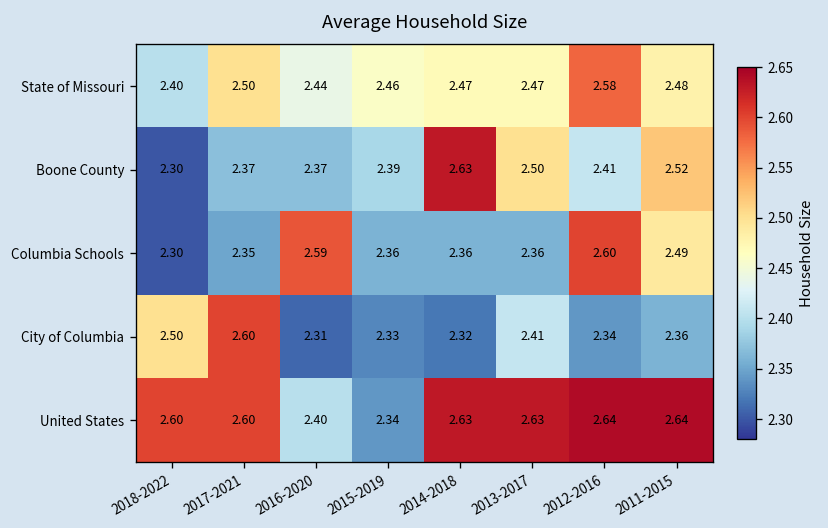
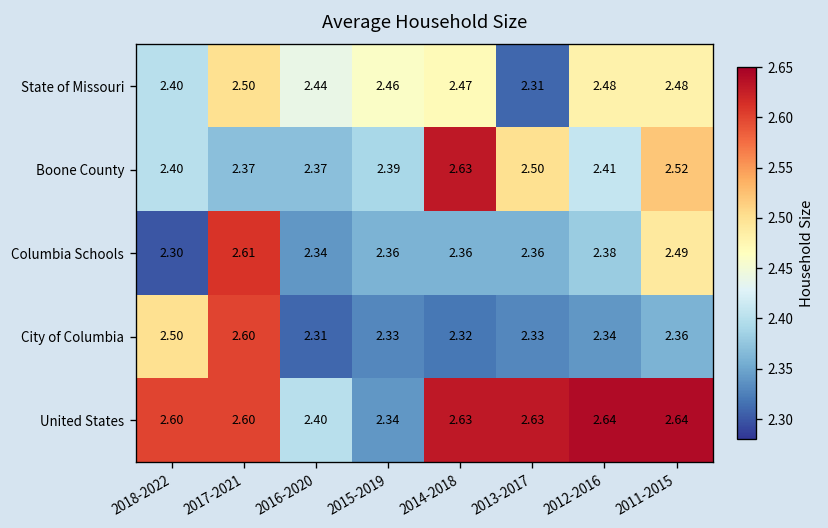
  {
    "State of Missouri": {
      "2018-2022": 2.40,
      "2017-2021": 2.50,
      "2016-2020": 2.44,
      "2015-2019": 2.46,
      "2014-2018": 2.47,
-     "2013-2017": 2.47,
-     "2012-2016": 2.58,
+     "2013-2017": 2.31,
+     "2012-2016": 2.48,
      "2011-2015": 2.48
    },
    "Boone County": {
-     "2018-2022": 2.30,
+     "2018-2022": 2.40,
      "2017-2021": 2.37,
      "2016-2020": 2.37,
      "2015-2019": 2.39,
      "2014-2018": 2.63,
      "2013-2017": 2.50,
      "2012-2016": 2.41,
      "2011-2015": 2.52
    },
    "Columbia Schools": {
      "2018-2022": 2.30,
-     "2017-2021": 2.35,
-     "2016-2020": 2.59,
+     "2017-2021": 2.61,
+     "2016-2020": 2.34,
      "2015-2019": 2.36,
      "2014-2018": 2.36,
      "2013-2017": 2.36,
-     "2012-2016": 2.60,
+     "2012-2016": 2.38,
      "2011-2015": 2.49
    },
    "City of Columbia": {
      "2018-2022": 2.50,
      "2017-2021": 2.60,
      "2016-2020": 2.31,
      "2015-2019": 2.33,
      "2014-2018": 2.32,
-     "2013-2017": 2.41,
+     "2013-2017": 2.33,
      "2012-2016": 2.34,
      "2011-2015": 2.36
    },
    "United States": {
      "2018-2022": 2.60,
      "2017-2021": 2.60,
      "2016-2020": 2.40,
      "2015-2019": 2.34,
      "2014-2018": 2.63,
      "2013-2017": 2.63,
      "2012-2016": 2.64,
      "2011-2015": 2.64
    }
  }
